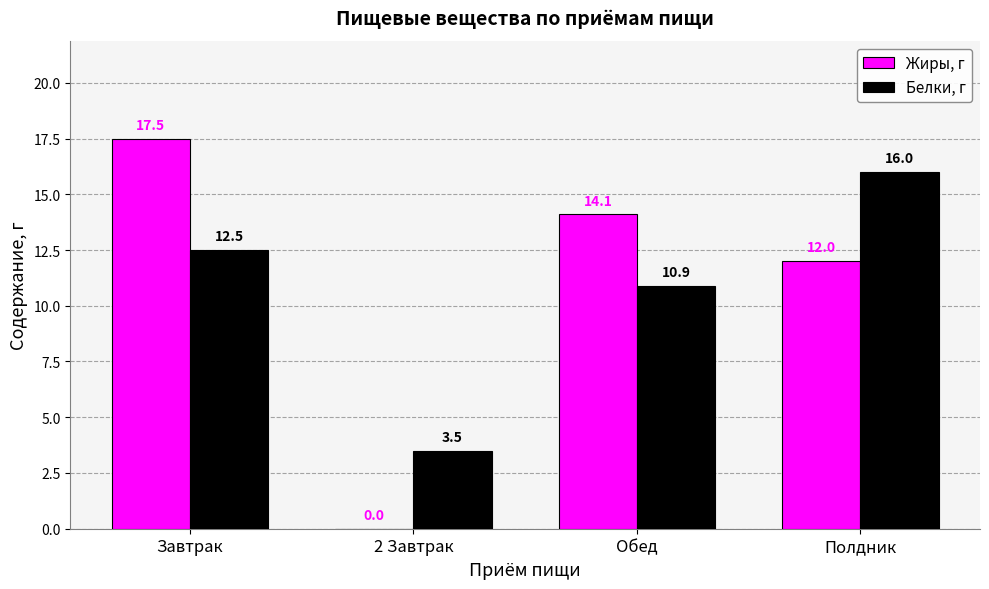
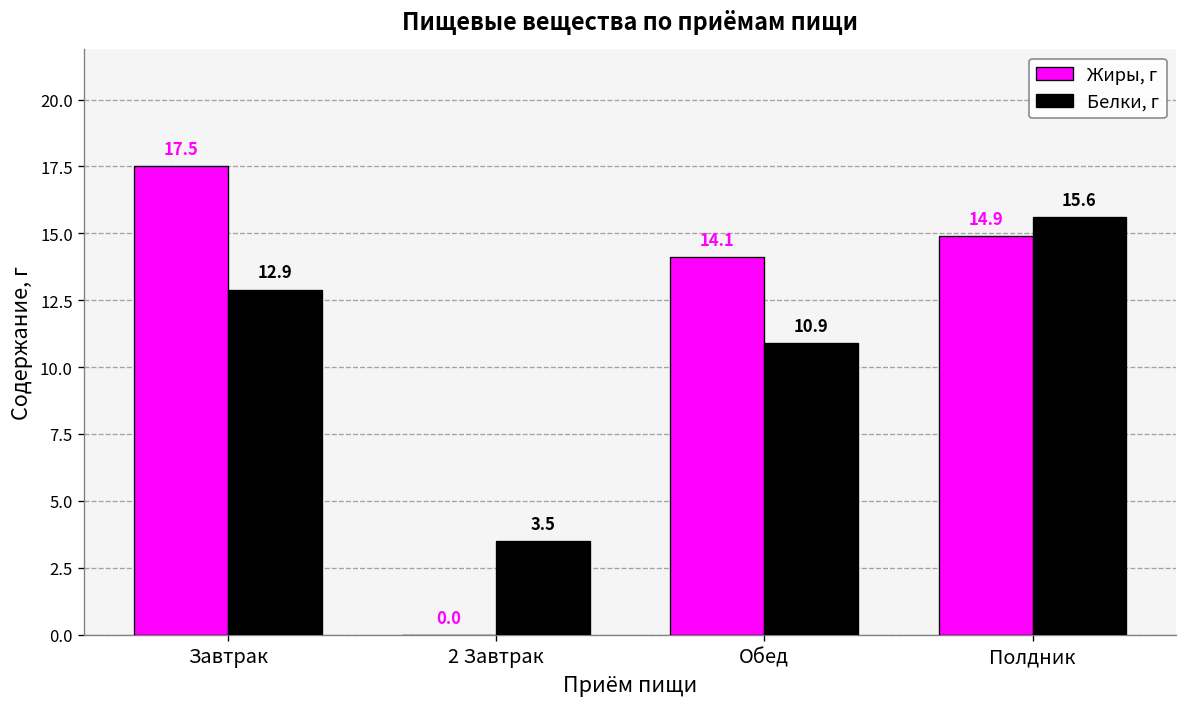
  {
    "Жиры, г": {
      "Завтрак": 17.5,
      "2 Завтрак": 0.0,
      "Обед": 14.1,
-     "Полдник": 12.0
+     "Полдник": 14.9
    },
    "Белки, г": {
-     "Завтрак": 12.5,
+     "Завтрак": 12.9,
      "2 Завтрак": 3.5,
      "Обед": 10.9,
-     "Полдник": 16.0
+     "Полдник": 15.6
    }
  }
